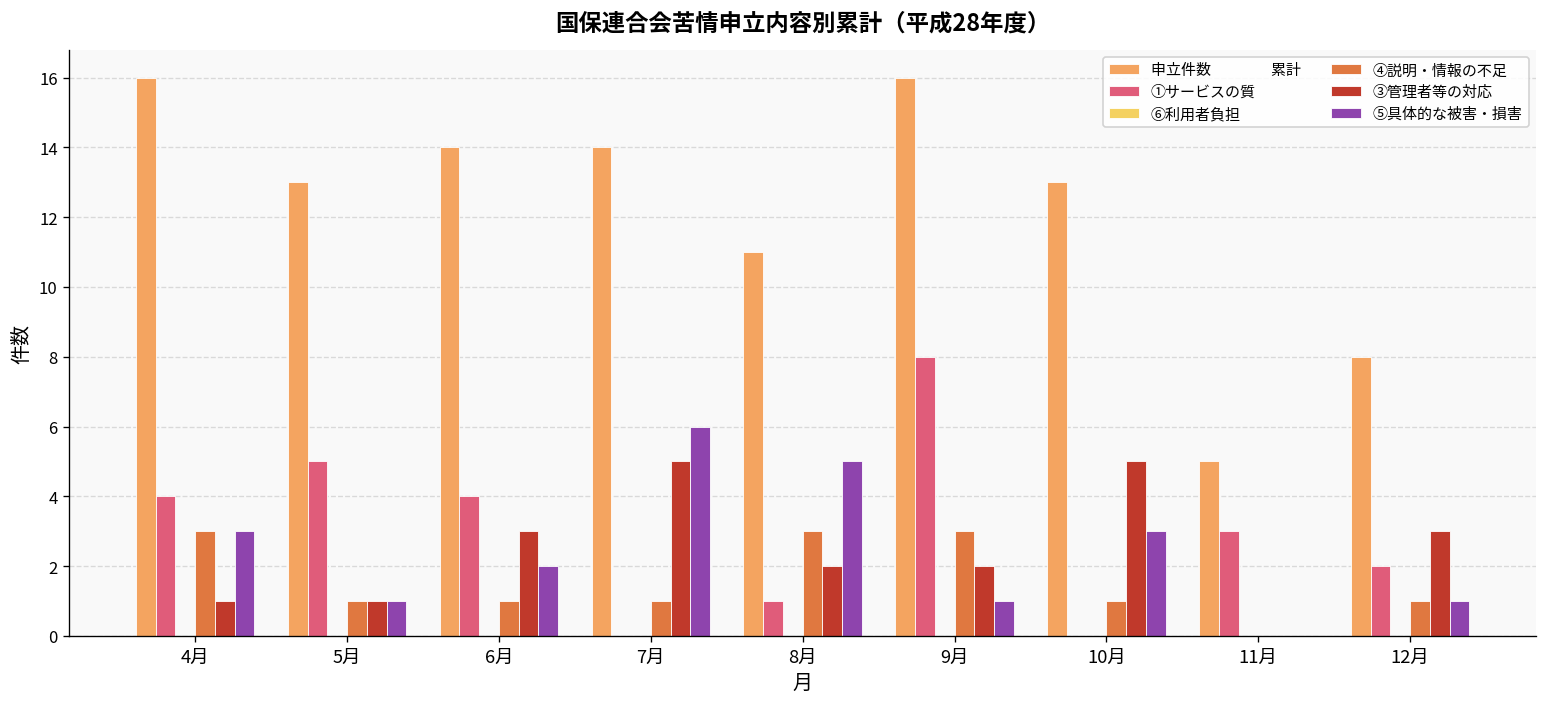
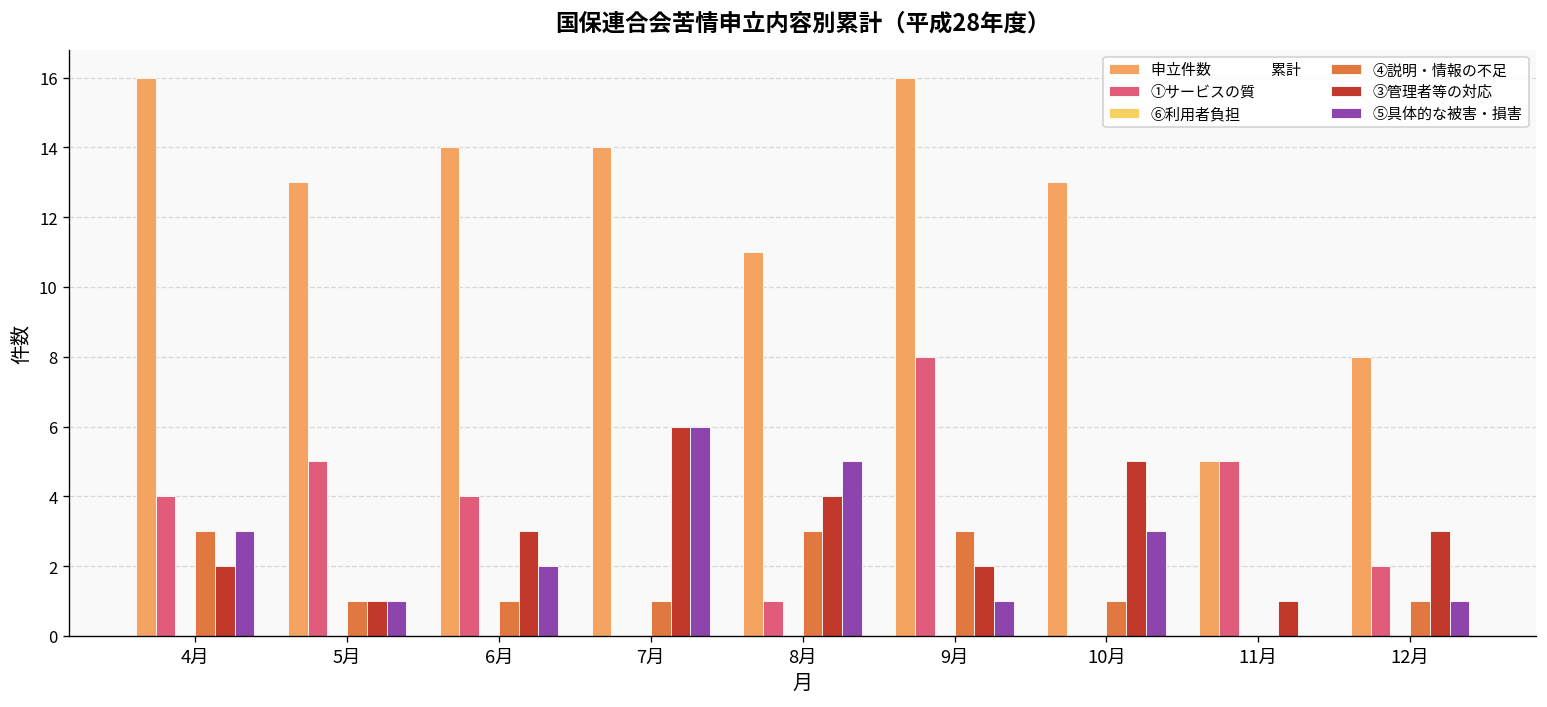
  {
    "①サービスの質": {
      "4月": 4,
      "5月": 5,
      "6月": 4,
      "7月": 0,
      "8月": 1,
      "9月": 8,
      "10月": 0,
-     "11月": 3,
+     "11月": 5,
      "12月": 2
    },
    "③管理者等の対応": {
-     "4月": 1,
+     "4月": 2,
      "5月": 1,
      "6月": 3,
-     "7月": 5,
-     "8月": 2,
+     "7月": 6,
+     "8月": 4,
      "9月": 2,
      "10月": 5,
-     "11月": 0,
+     "11月": 1,
      "12月": 3
    },
    "⑤具体的な被害・損害": {
      "4月": 3,
      "5月": 1,
      "6月": 2,
      "7月": 6,
      "8月": 5,
      "9月": 1,
      "10月": 3,
      "11月": 0,
      "12月": 1
    }
  }
